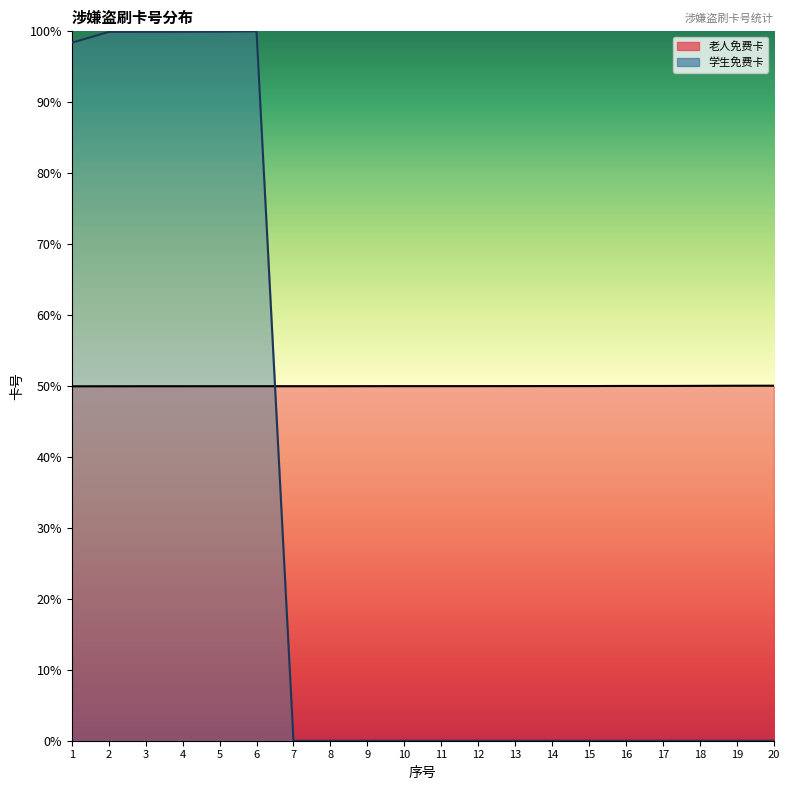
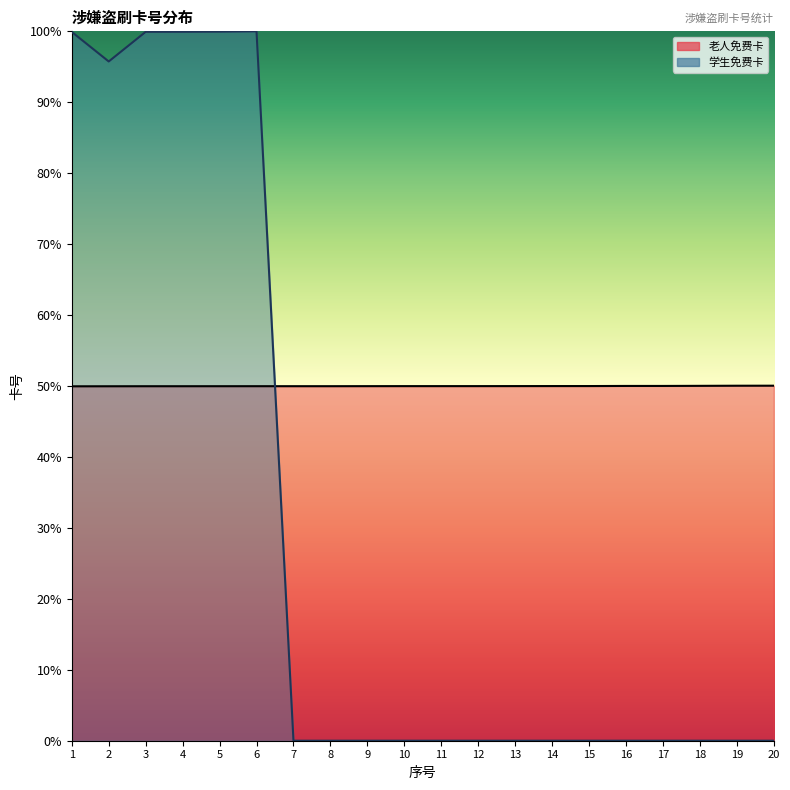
  {
    "老人免费卡": {
      "1": "50%",
      "2": "50%",
      "3": "50%",
      "4": "50%",
      "5": "50%",
      "6": "50%",
      "7": "50%",
      "8": "50%",
      "9": "50%",
      "10": "50%",
      "11": "50%",
      "12": "50%",
      "13": "50%",
      "14": "50%",
      "15": "50%",
      "16": "50%",
      "17": "50%",
      "18": "50%",
      "19": "50%",
      "20": "50%"
    },
    "学生免费卡": {
-     "1": "98%",
-     "2": "100%",
+     "1": "100%",
+     "2": "96%",
      "3": "100%",
      "4": "100%",
      "5": "100%",
      "6": "100%",
      "7": "0%",
      "8": "0%",
      "9": "0%",
      "10": "0%",
      "11": "0%",
      "12": "0%",
      "13": "0%",
      "14": "0%",
      "15": "0%",
      "16": "0%",
      "17": "0%",
      "18": "0%",
      "19": "0%",
      "20": "0%"
    }
  }
